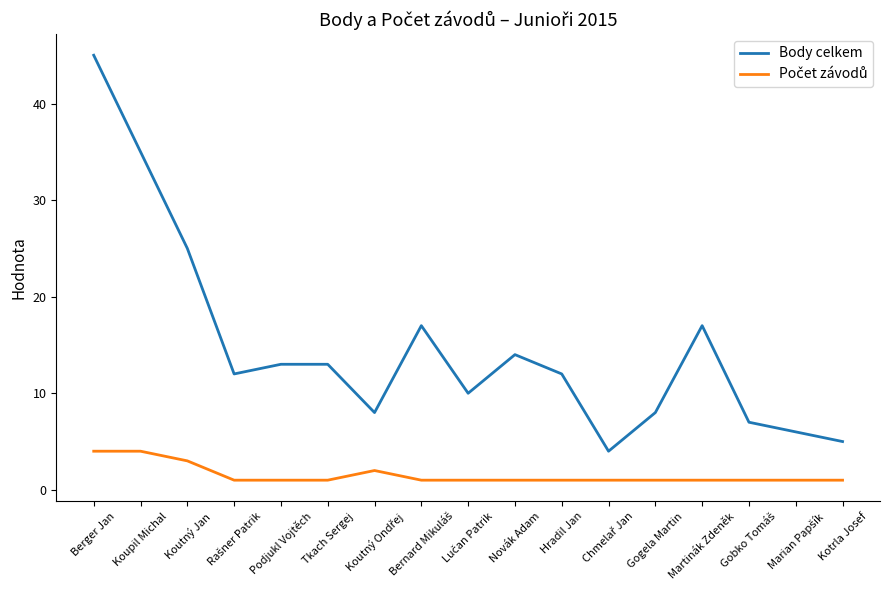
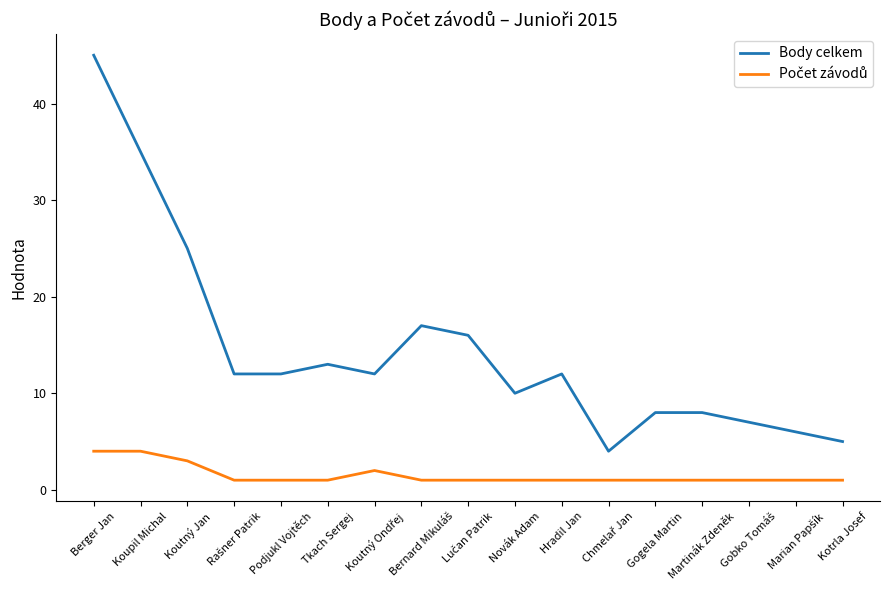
  {
    "Body celkem": {
      "Berger Jan": 45,
      "Koupil Michal": 35,
      "Koutný Jan": 25,
      "Rašner Patrik": 12,
-     "Podjukl Vojtěch": 13,
+     "Podjukl Vojtěch": 12,
      "Tkach Sergej": 13,
-     "Koutný Ondřej": 8,
+     "Koutný Ondřej": 12,
      "Bernard Mikuláš": 17,
-     "Lučan Patrik": 10,
-     "Novák Adam": 14,
+     "Lučan Patrik": 16,
+     "Novák Adam": 10,
      "Hradil Jan": 12,
      "Chmelař Jan": 4,
      "Gogela Martin": 8,
-     "Martinák Zdeněk": 17,
+     "Martinák Zdeněk": 8,
      "Gobko Tomáš": 7,
      "Marian Papšík": 6,
      "Kotrla Josef": 5
    },
    "Počet závodů": {
      "Berger Jan": 4,
      "Koupil Michal": 4,
      "Koutný Jan": 3,
      "Rašner Patrik": 1,
      "Podjukl Vojtěch": 1,
      "Tkach Sergej": 1,
      "Koutný Ondřej": 2,
      "Bernard Mikuláš": 1,
      "Lučan Patrik": 1,
      "Novák Adam": 1,
      "Hradil Jan": 1,
      "Chmelař Jan": 1,
      "Gogela Martin": 1,
      "Martinák Zdeněk": 1,
      "Gobko Tomáš": 1,
      "Marian Papšík": 1,
      "Kotrla Josef": 1
    }
  }
